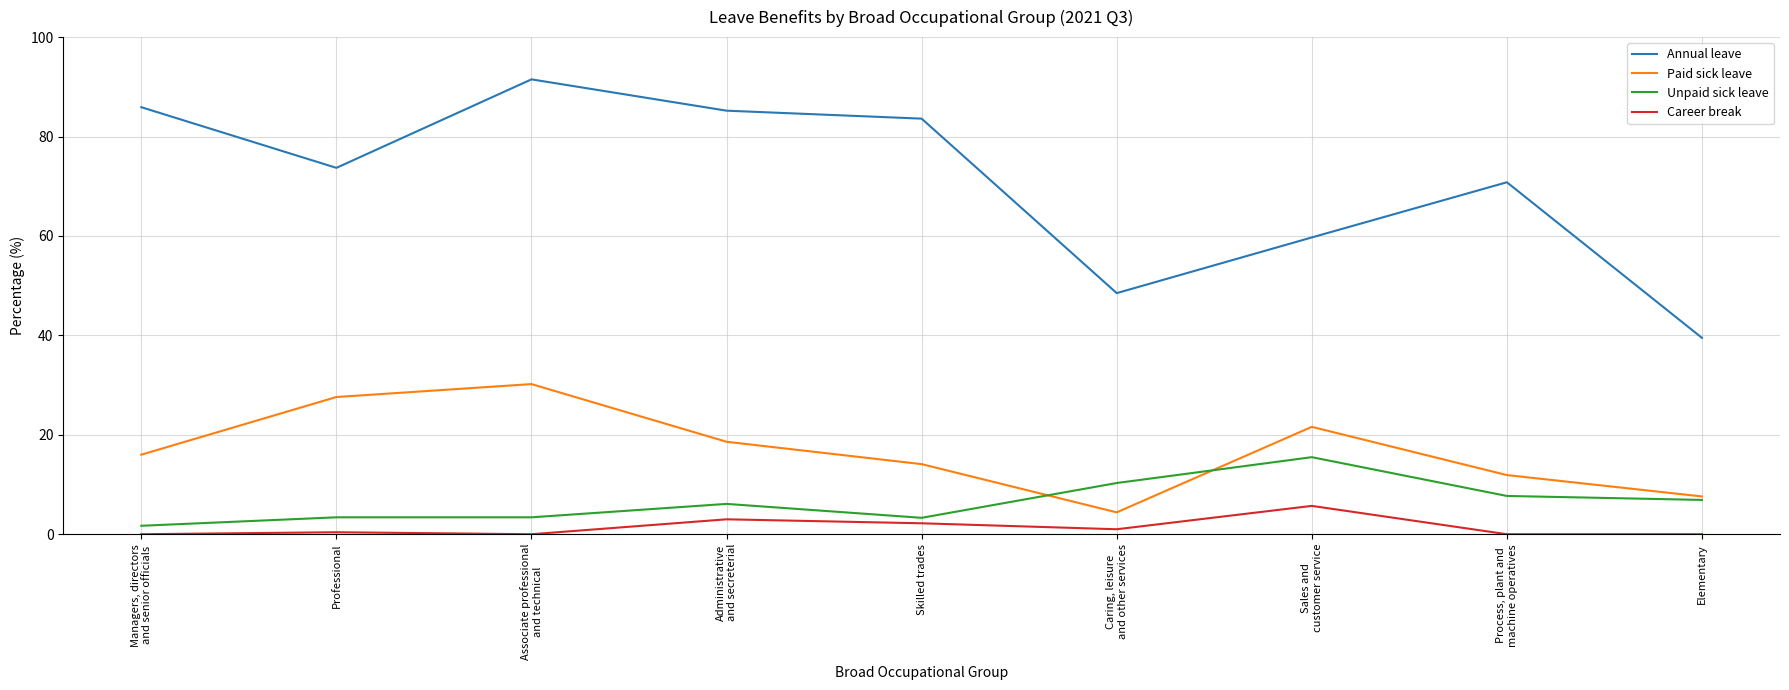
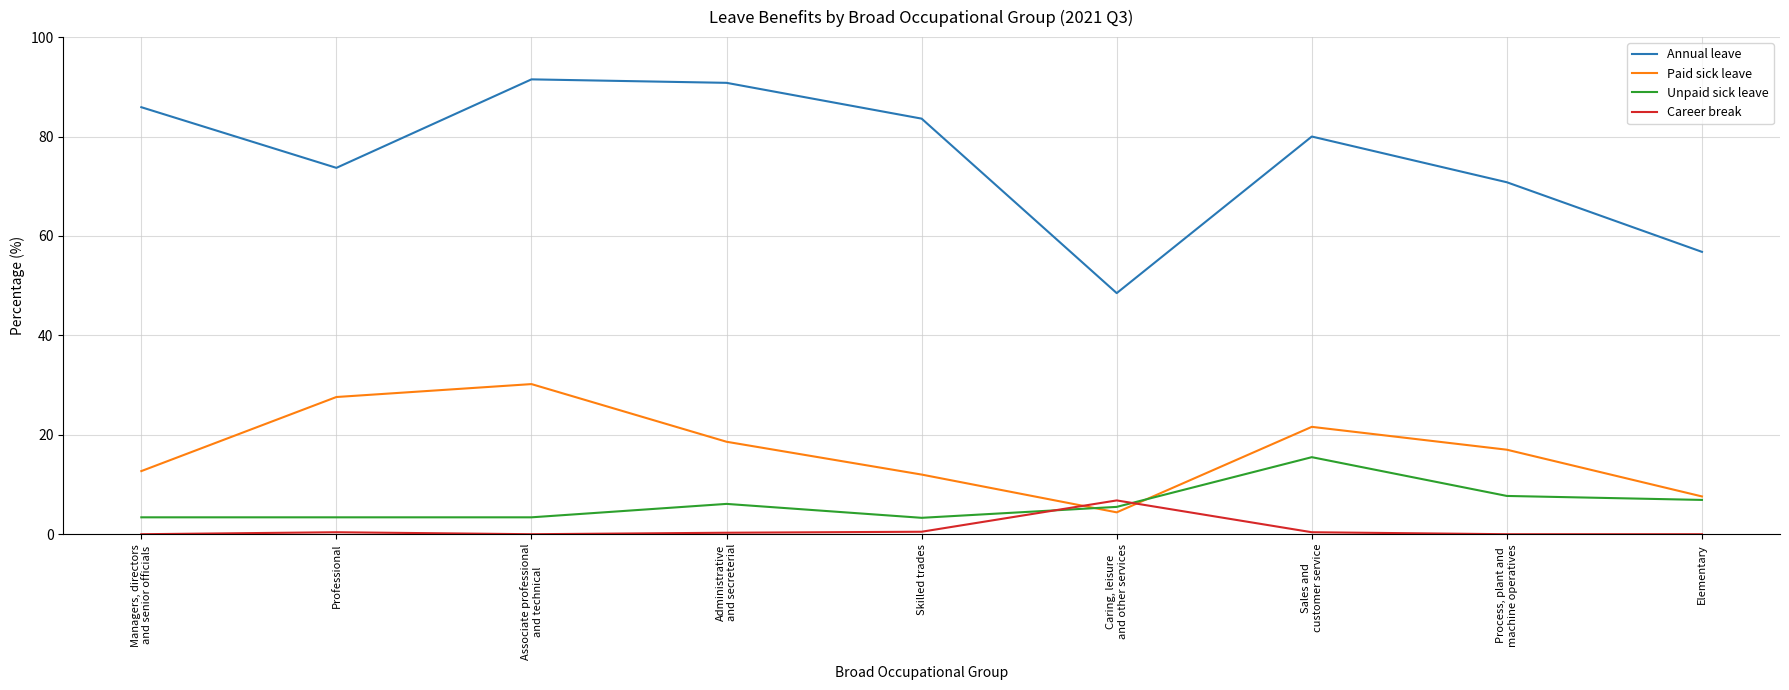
  {
    "Annual leave": {
      "Managers, directors and senior officials": 86,
      "Professional": 74,
      "Associate professional and technical": 92,
-     "Administrative and secreterial": 85,
+     "Administrative and secreterial": 91,
      "Skilled trades": 84,
      "Caring, leisure and other services": 49,
-     "Sales and customer service": 60,
+     "Sales and customer service": 80,
      "Process, plant and machine operatives": 71,
-     "Elementary": 40
+     "Elementary": 57
    },
    "Paid sick leave": {
-     "Managers, directors and senior officials": 16,
+     "Managers, directors and senior officials": 13,
      "Professional": 28,
      "Associate professional and technical": 30,
      "Administrative and secreterial": 19,
-     "Skilled trades": 14,
+     "Skilled trades": 12,
      "Caring, leisure and other services": 4,
      "Sales and customer service": 22,
-     "Process, plant and machine operatives": 12,
+     "Process, plant and machine operatives": 17,
      "Elementary": 8
    },
    "Unpaid sick leave": {
-     "Managers, directors and senior officials": 2,
+     "Managers, directors and senior officials": 3,
      "Professional": 3,
      "Associate professional and technical": 3,
      "Administrative and secreterial": 6,
      "Skilled trades": 3,
-     "Caring, leisure and other services": 10,
+     "Caring, leisure and other services": 6,
      "Sales and customer service": 16,
      "Process, plant and machine operatives": 8,
      "Elementary": 7
    },
    "Career break": {
      "Managers, directors and senior officials": 0,
      "Professional": 0,
      "Associate professional and technical": 0,
-     "Administrative and secreterial": 3,
-     "Skilled trades": 2,
-     "Caring, leisure and other services": 1,
-     "Sales and customer service": 6,
+     "Administrative and secreterial": 0,
+     "Skilled trades": 1,
+     "Caring, leisure and other services": 7,
+     "Sales and customer service": 0,
      "Process, plant and machine operatives": 0,
      "Elementary": 0
    }
  }
